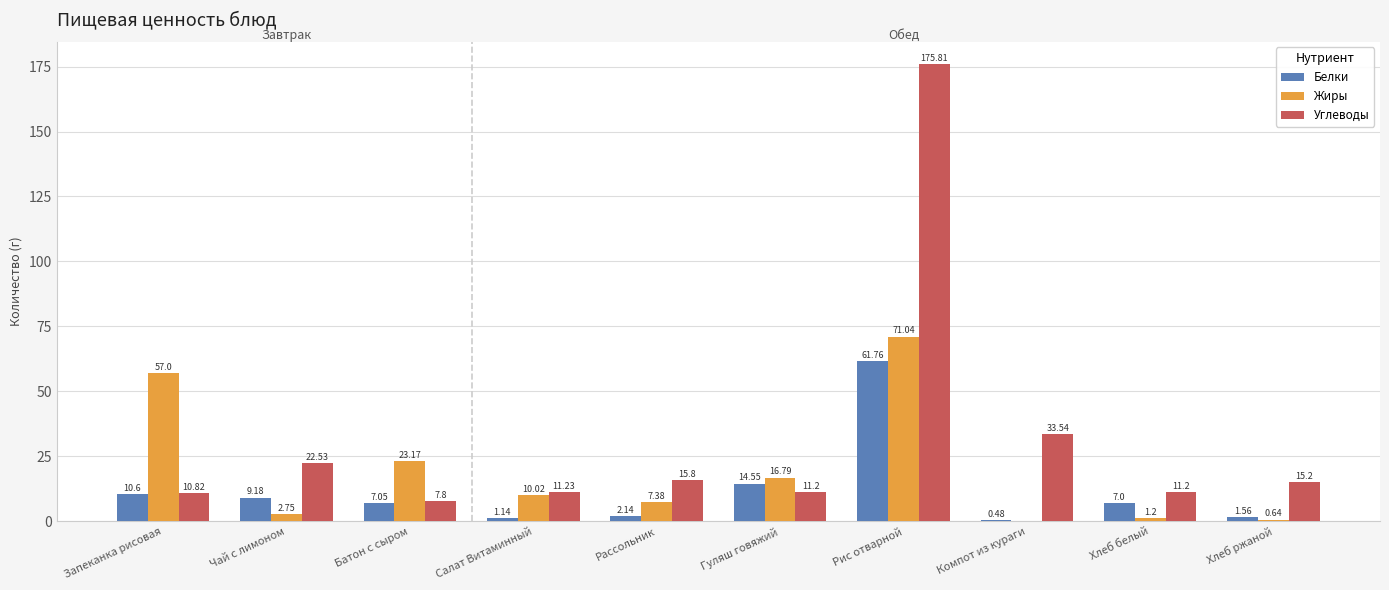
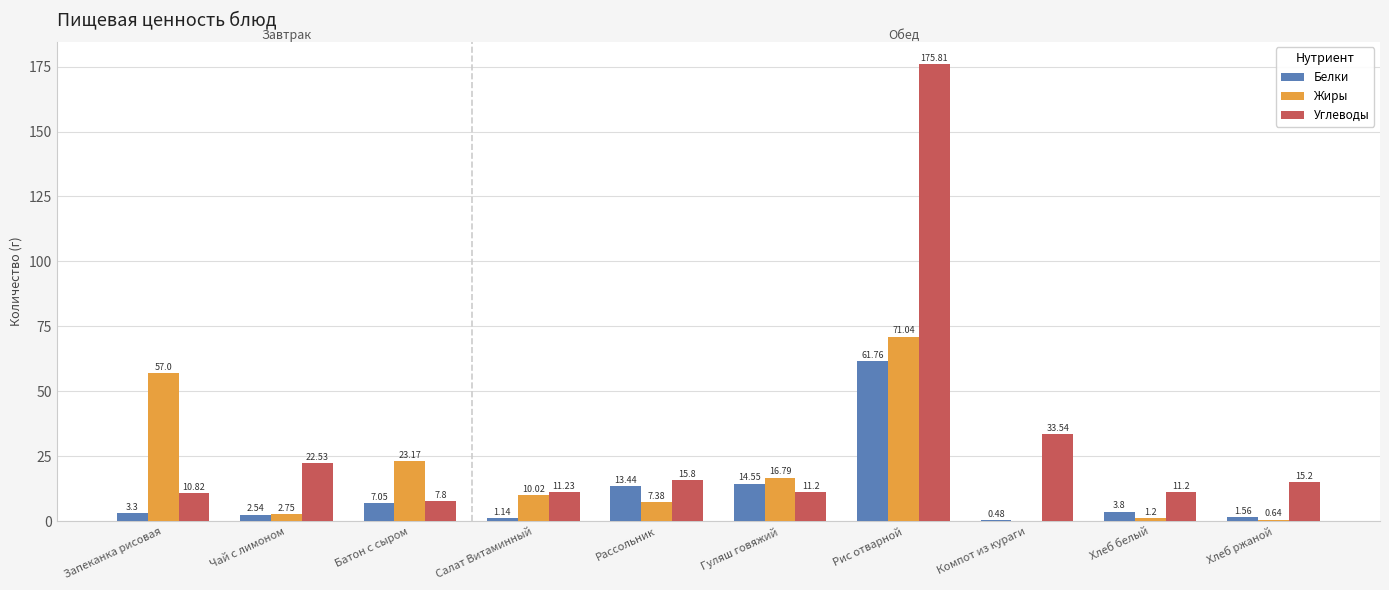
  {
    "Белки": {
-     "Запеканка рисовая": 10.6,
-     "Чай с лимоном": 9.18,
+     "Запеканка рисовая": 3.3,
+     "Чай с лимоном": 2.54,
      "Батон с сыром": 7.05,
      "Салат Витаминный": 1.14,
-     "Рассольник": 2.14,
+     "Рассольник": 13.44,
      "Гуляш говяжий": 14.55,
      "Рис отварной": 61.76,
      "Компот из кураги": 0.48,
-     "Хлеб белый": 7.0,
+     "Хлеб белый": 3.8,
      "Хлеб ржаной": 1.56
    },
    "Жиры": {
      "Запеканка рисовая": 57.0,
      "Чай с лимоном": 2.75,
      "Батон с сыром": 23.17,
      "Салат Витаминный": 10.02,
      "Рассольник": 7.38,
      "Гуляш говяжий": 16.79,
      "Рис отварной": 71.04,
      "Хлеб белый": 1.2,
      "Хлеб ржаной": 0.64
    },
    "Углеводы": {
      "Запеканка рисовая": 10.82,
      "Чай с лимоном": 22.53,
      "Батон с сыром": 7.8,
      "Салат Витаминный": 11.23,
      "Рассольник": 15.8,
      "Гуляш говяжий": 11.2,
      "Рис отварной": 175.81,
      "Компот из кураги": 33.54,
      "Хлеб белый": 11.2,
      "Хлеб ржаной": 15.2
    }
  }
